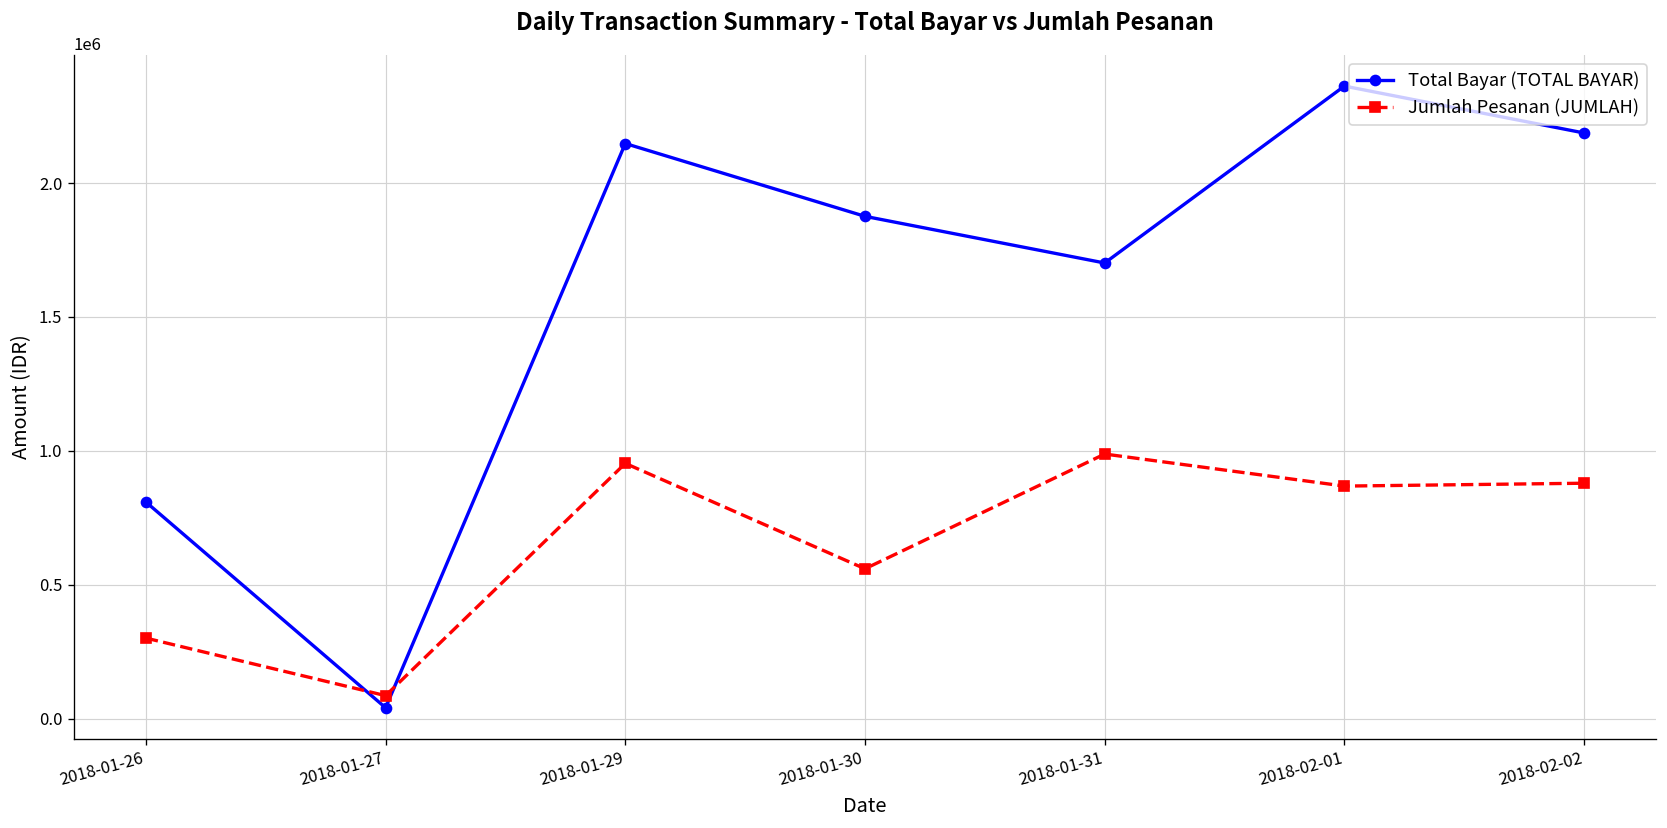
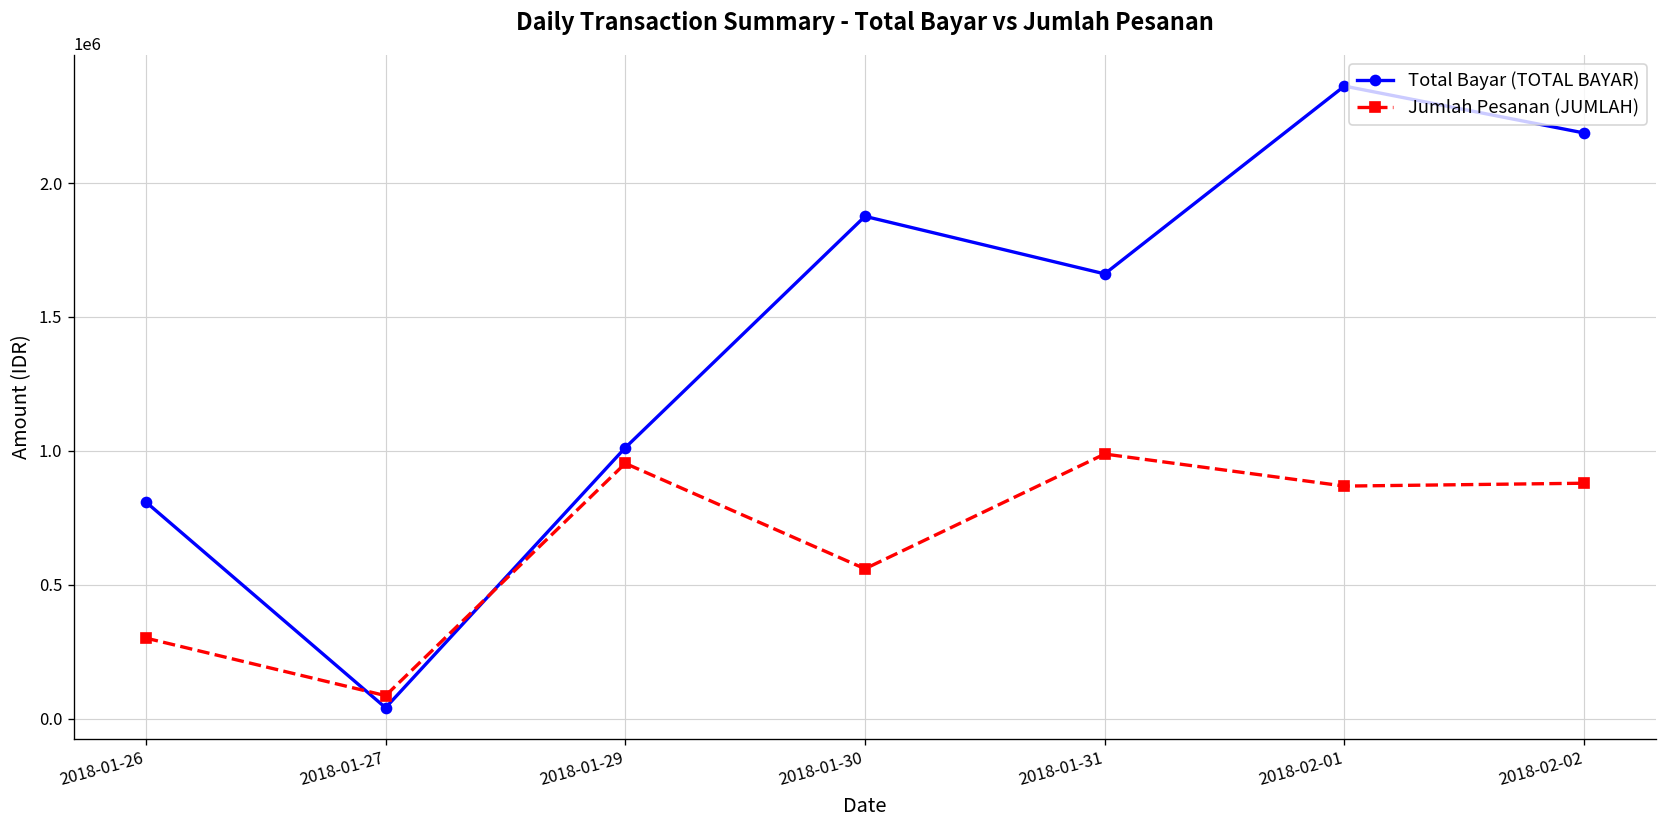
  {
    "Total Bayar (TOTAL BAYAR)": {
      "2018-01-26": 810000,
      "2018-01-27": 40000,
-     "2018-01-29": 2150000,
+     "2018-01-29": 1010000,
      "2018-01-30": 1880000,
-     "2018-01-31": 1700000,
+     "2018-01-31": 1660000,
      "2018-02-01": 2360000,
      "2018-02-02": 2190000
    },
    "Jumlah Pesanan (JUMLAH)": {
      "2018-01-26": 300000,
      "2018-01-27": 90000,
      "2018-01-29": 950000,
      "2018-01-30": 560000,
      "2018-01-31": 990000,
      "2018-02-01": 870000,
      "2018-02-02": 880000
    }
  }
